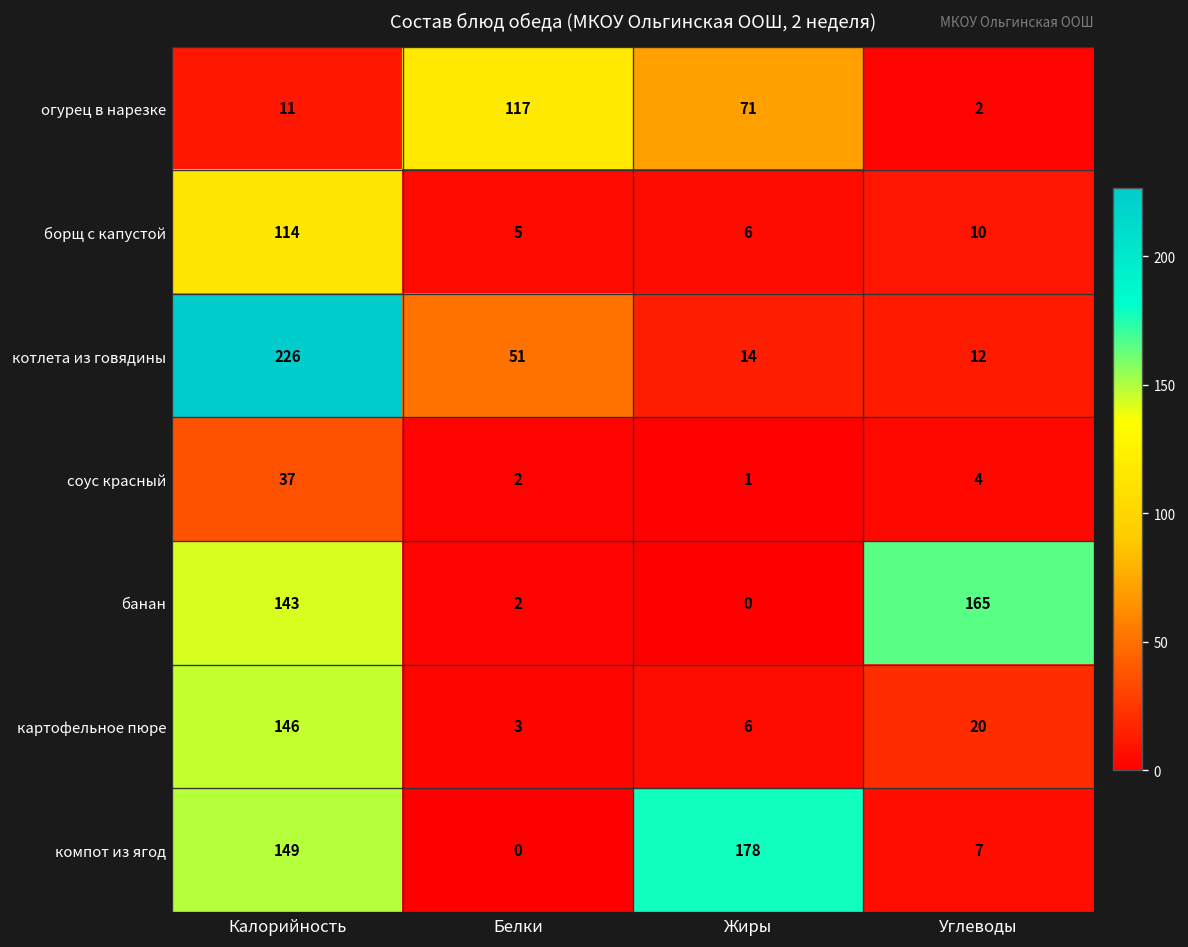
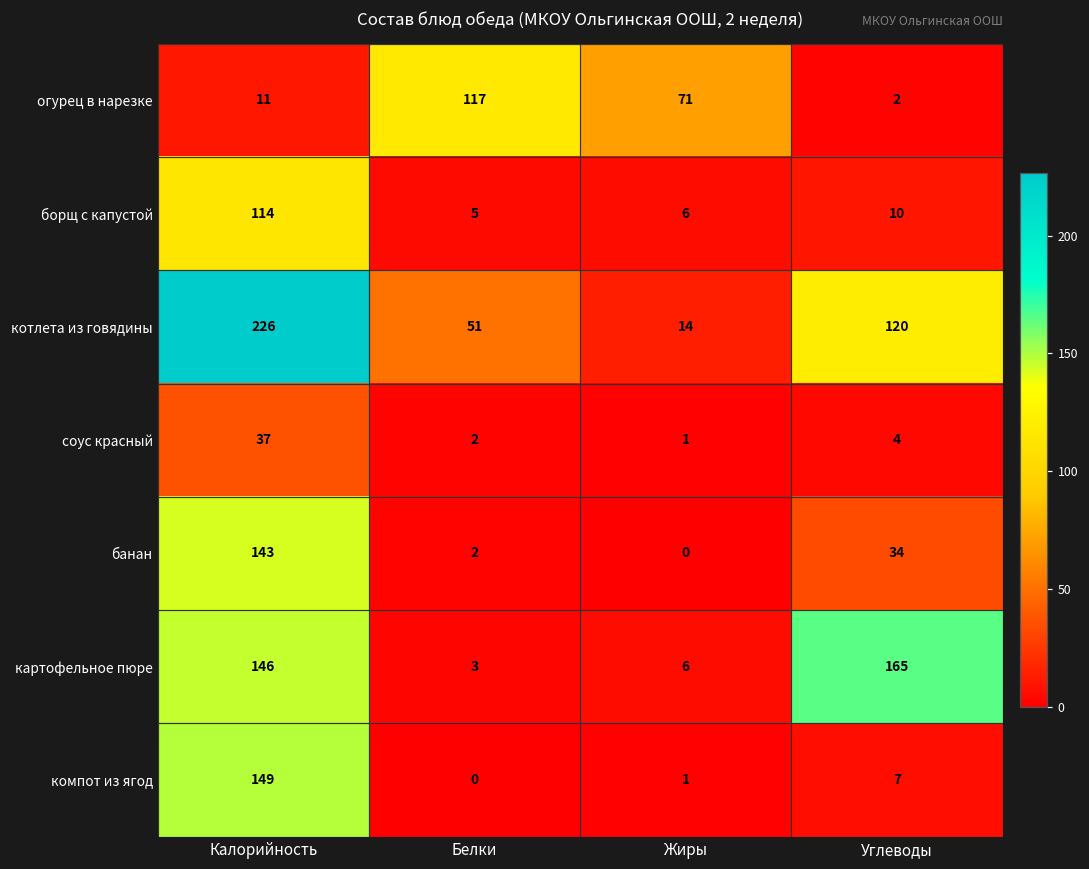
  {
    "огурец в нарезке": {
      "Калорийность": 11,
      "Белки": 117,
      "Жиры": 71,
      "Углеводы": 2
    },
    "борщ с капустой": {
      "Калорийность": 114,
      "Белки": 5,
      "Жиры": 6,
      "Углеводы": 10
    },
    "котлета из говядины": {
      "Калорийность": 226,
      "Белки": 51,
      "Жиры": 14,
-     "Углеводы": 12
+     "Углеводы": 120
    },
    "соус красный": {
      "Калорийность": 37,
      "Белки": 2,
      "Жиры": 1,
      "Углеводы": 4
    },
    "банан": {
      "Калорийность": 143,
      "Белки": 2,
      "Жиры": 0,
-     "Углеводы": 165
+     "Углеводы": 34
    },
    "картофельное пюре": {
      "Калорийность": 146,
      "Белки": 3,
      "Жиры": 6,
-     "Углеводы": 20
+     "Углеводы": 165
    },
    "компот из ягод": {
      "Калорийность": 149,
      "Белки": 0,
-     "Жиры": 178,
+     "Жиры": 1,
      "Углеводы": 7
    }
  }
